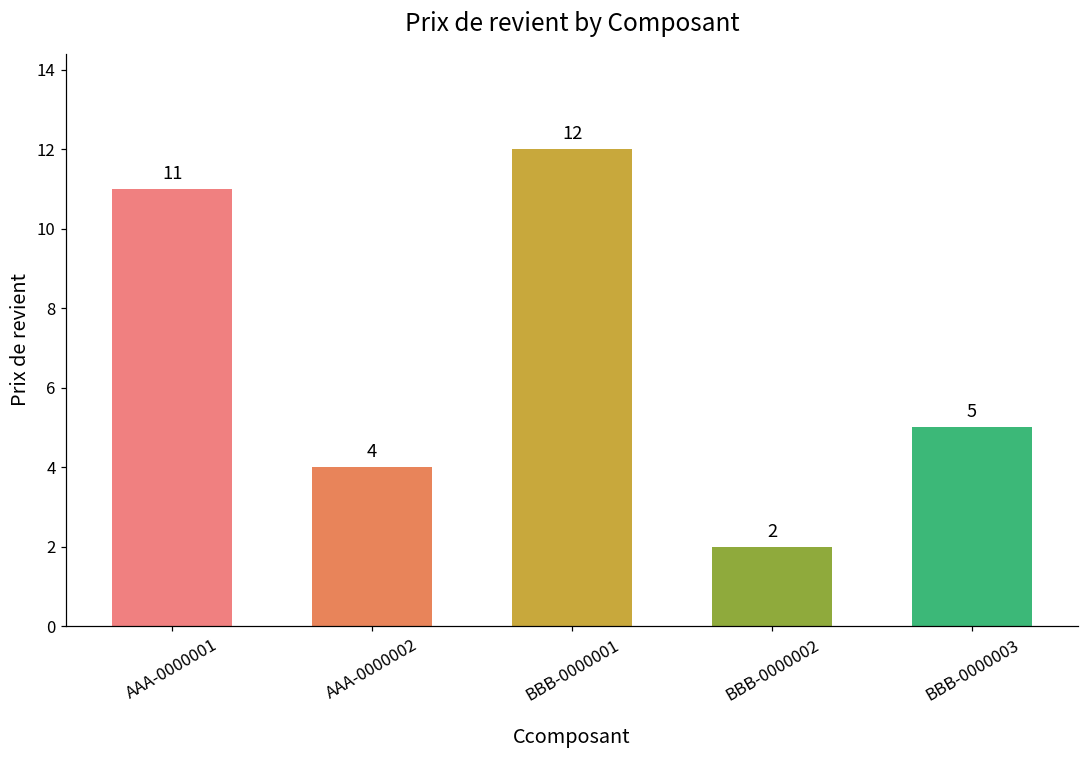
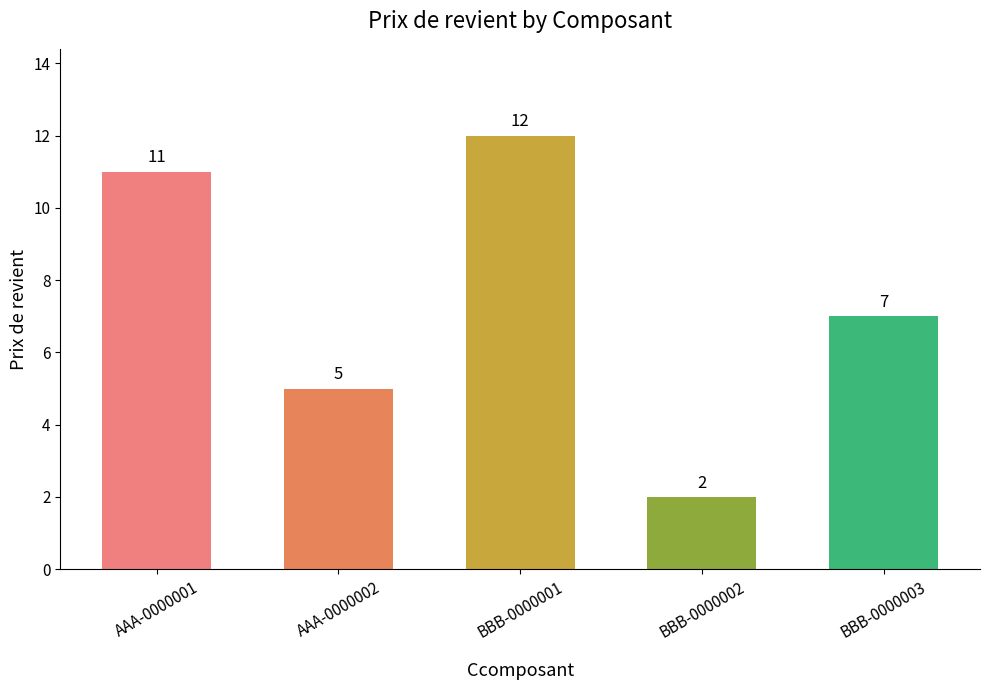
  {
    "AAA-0000001": 11,
-   "AAA-0000002": 4,
+   "AAA-0000002": 5,
    "BBB-0000001": 12,
    "BBB-0000002": 2,
-   "BBB-0000003": 5
+   "BBB-0000003": 7
  }
